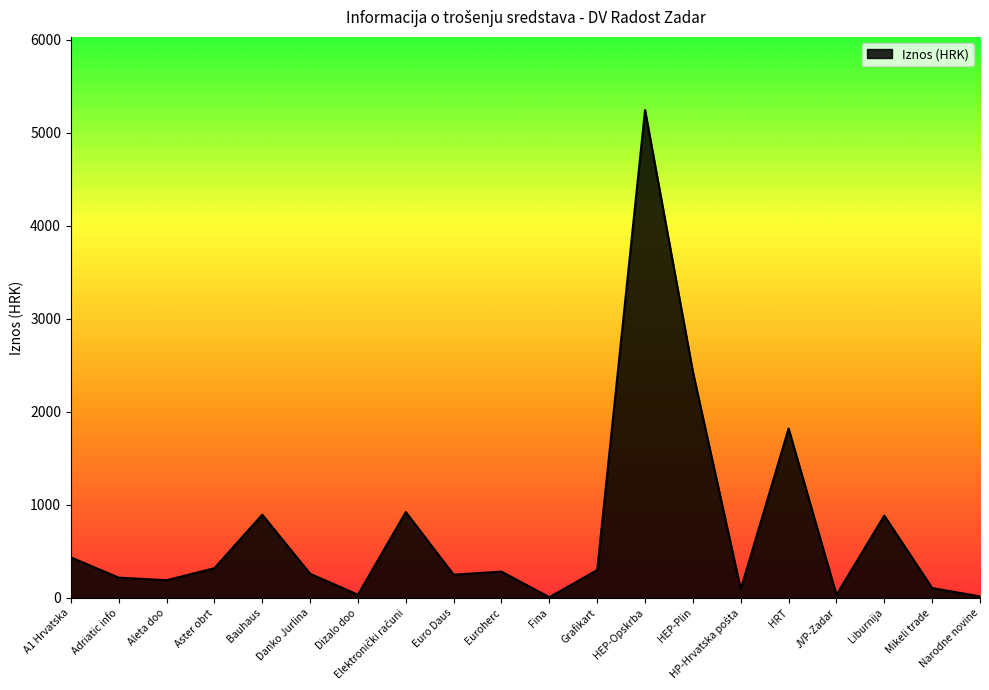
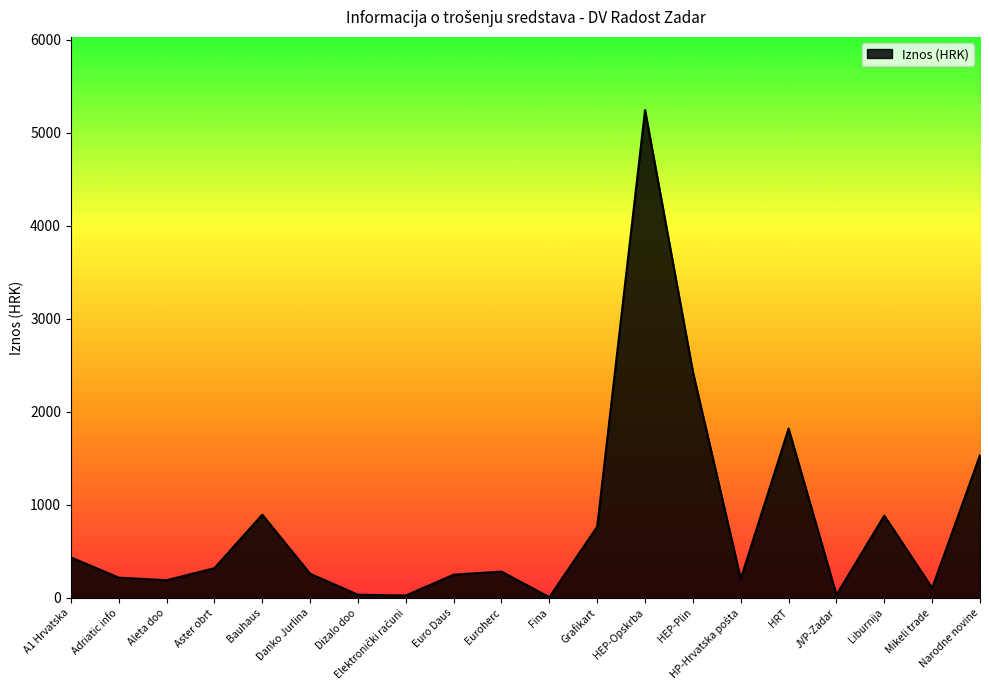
  {
    "A1 Hrvatska": 400,
    "Adriatic info": 200,
    "Aleta doo": 200,
    "Aster obrt": 300,
    "Bauhaus": 900,
    "Danko Jurlina": 300,
    "Dizalo doo": 0,
-   "Elektronički računi": 900,
+   "Elektronički računi": 0,
    "Euro Daus": 300,
    "Euroherc": 300,
    "Fina": 0,
-   "Grafikart": 300,
+   "Grafikart": 800,
    "HEP-Opskrba": 5200,
    "HEP-Plin": 2400,
-   "HP-Hrvatska pošta": 100,
+   "HP-Hrvatska pošta": 200,
    "HRT": 1800,
    "JVP-Zadar": 0,
    "Liburnija": 900,
    "Mikeli trade": 100,
-   "Narodne novine": 0
+   "Narodne novine": 1500
  }
